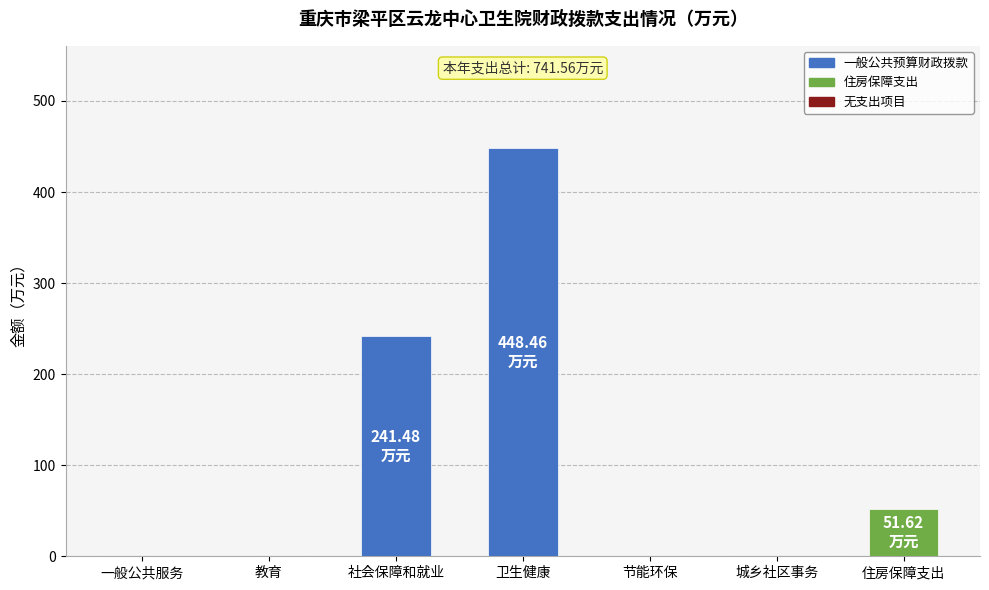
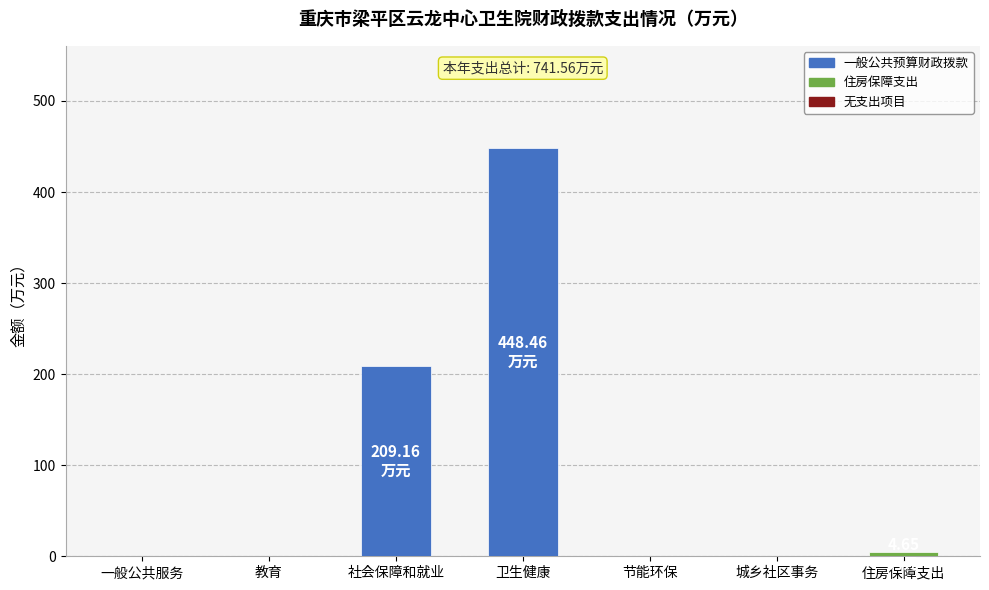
  {
-   "社会保障和就业": 241.48,
+   "社会保障和就业": 209.16,
    "卫生健康": 448.46,
-   "住房保障支出": 50
+   "住房保障支出": 0
  }
